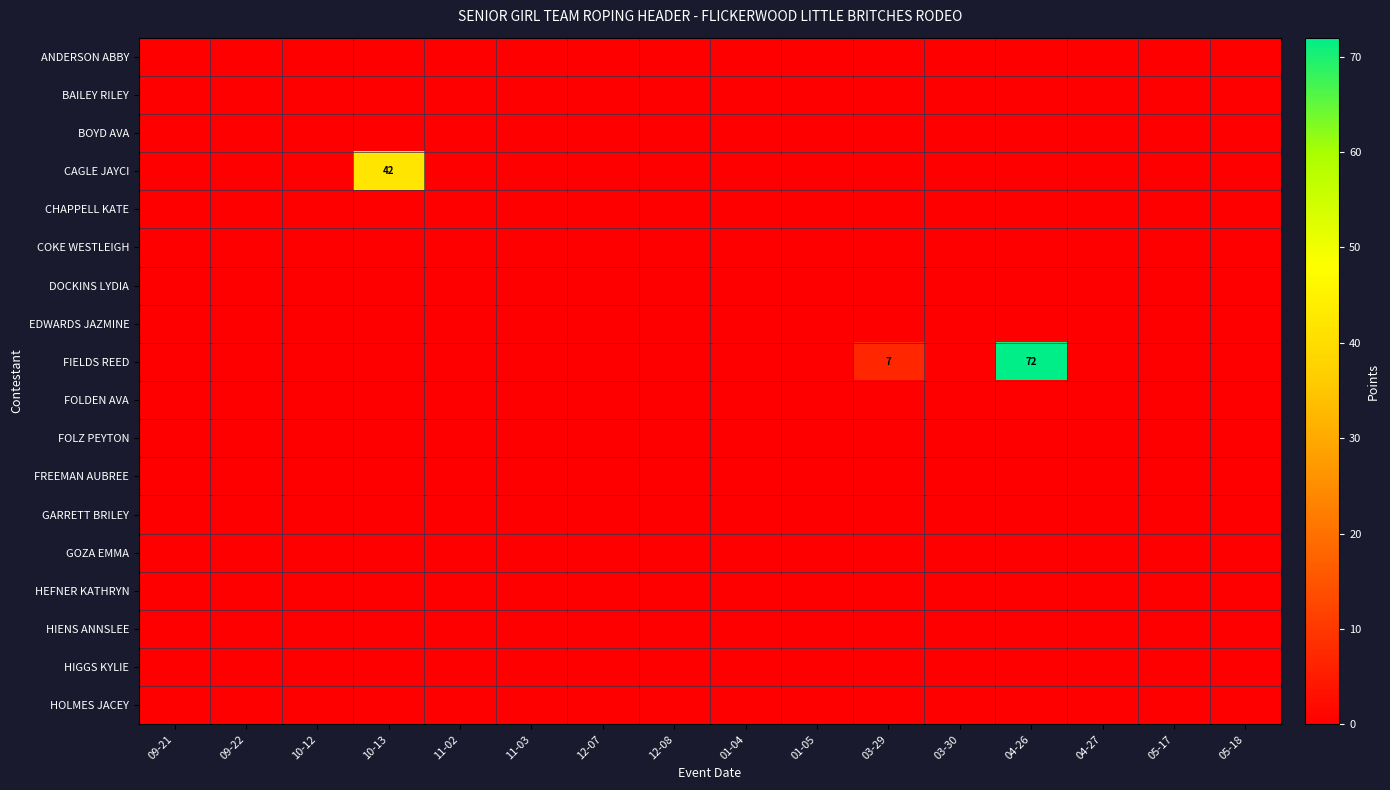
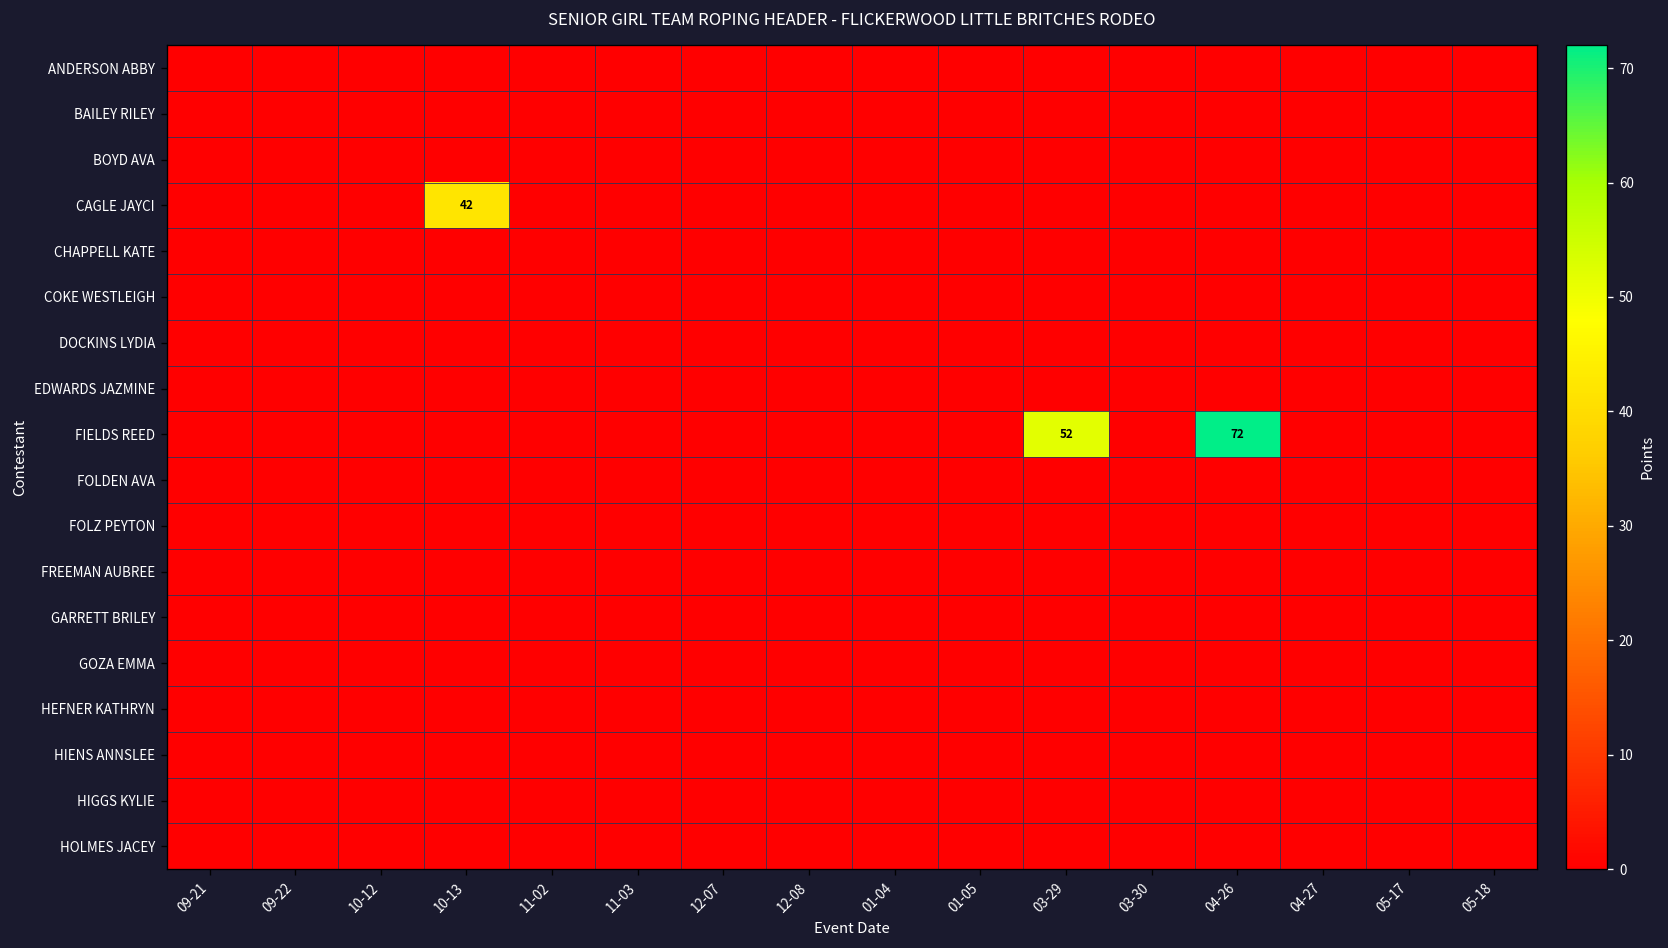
  {
    "CAGLE JAYCI": {
      "10-13": 42
    },
    "FIELDS REED": {
-     "03-29": 7,
+     "03-29": 52,
      "04-26": 72
    }
  }
